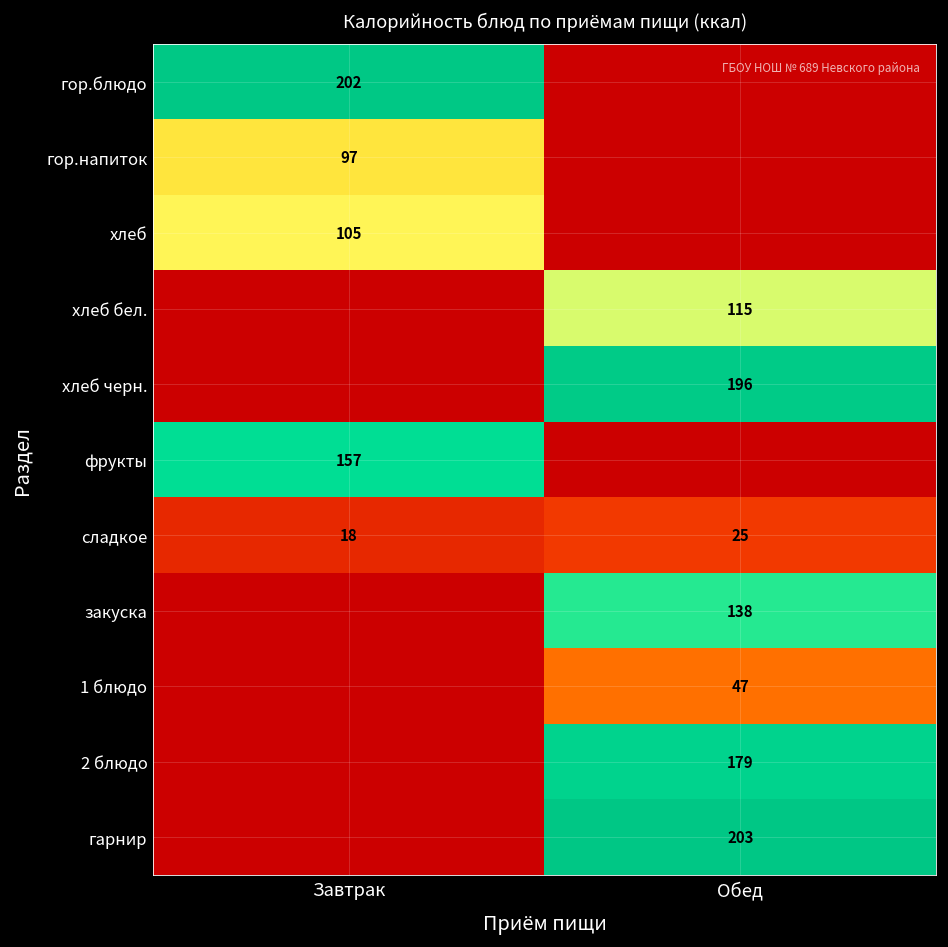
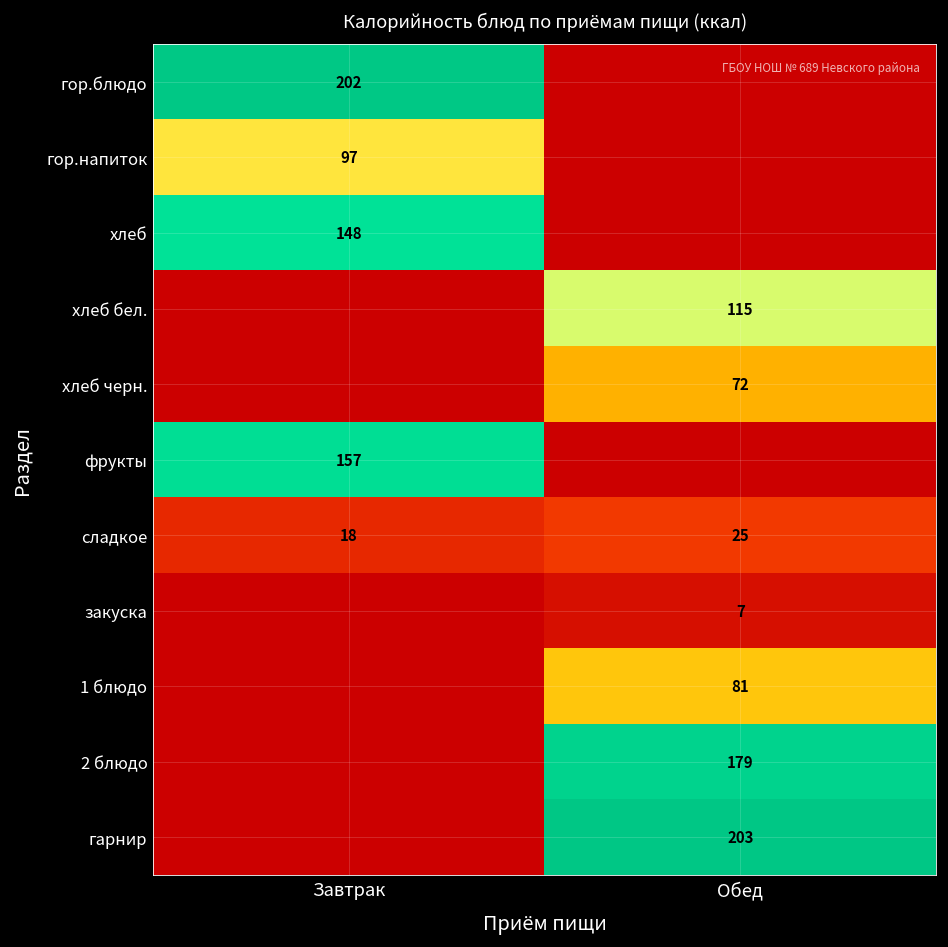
  {
    "гор.блюдо": {
      "Завтрак": 202,
      "Обед": 689
    },
    "гор.напиток": {
      "Завтрак": 97
    },
    "хлеб": {
-     "Завтрак": 105
+     "Завтрак": 148
    },
    "хлеб бел.": {
      "Обед": 115
    },
    "хлеб черн.": {
-     "Обед": 196
+     "Обед": 72
    },
    "фрукты": {
      "Завтрак": 157
    },
    "сладкое": {
      "Завтрак": 18,
      "Обед": 25
    },
    "закуска": {
-     "Обед": 138
+     "Обед": 7
    },
    "1 блюдо": {
-     "Обед": 47
+     "Обед": 81
    },
    "2 блюдо": {
      "Обед": 179
    },
    "гарнир": {
      "Обед": 203
    }
  }
